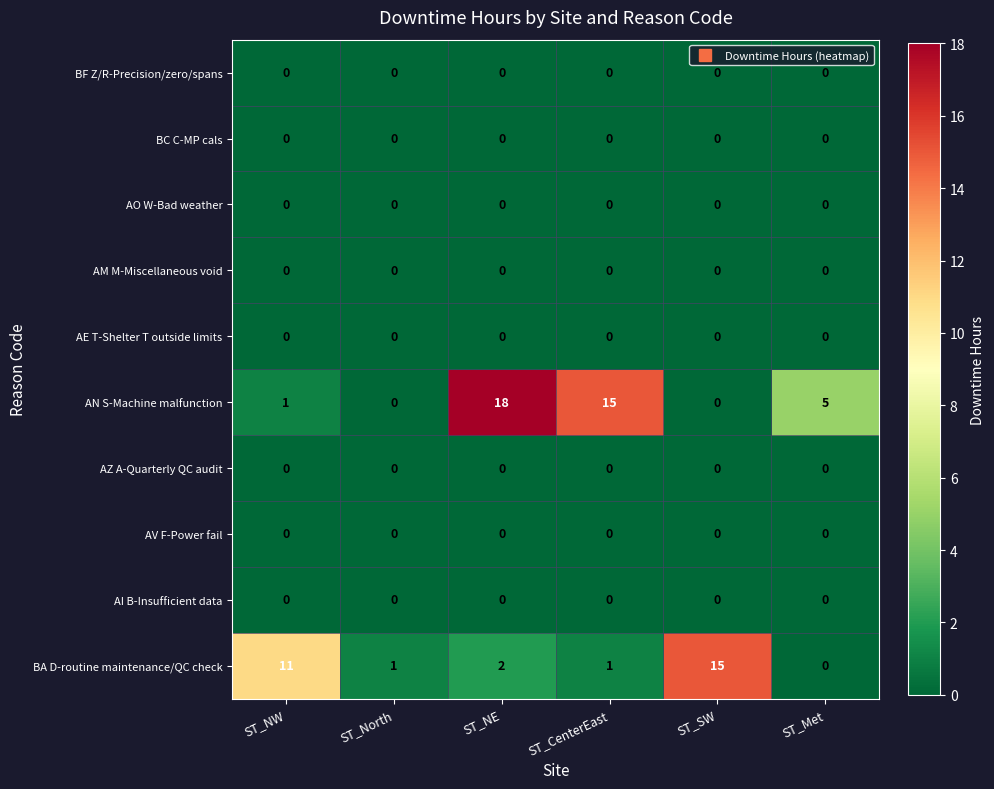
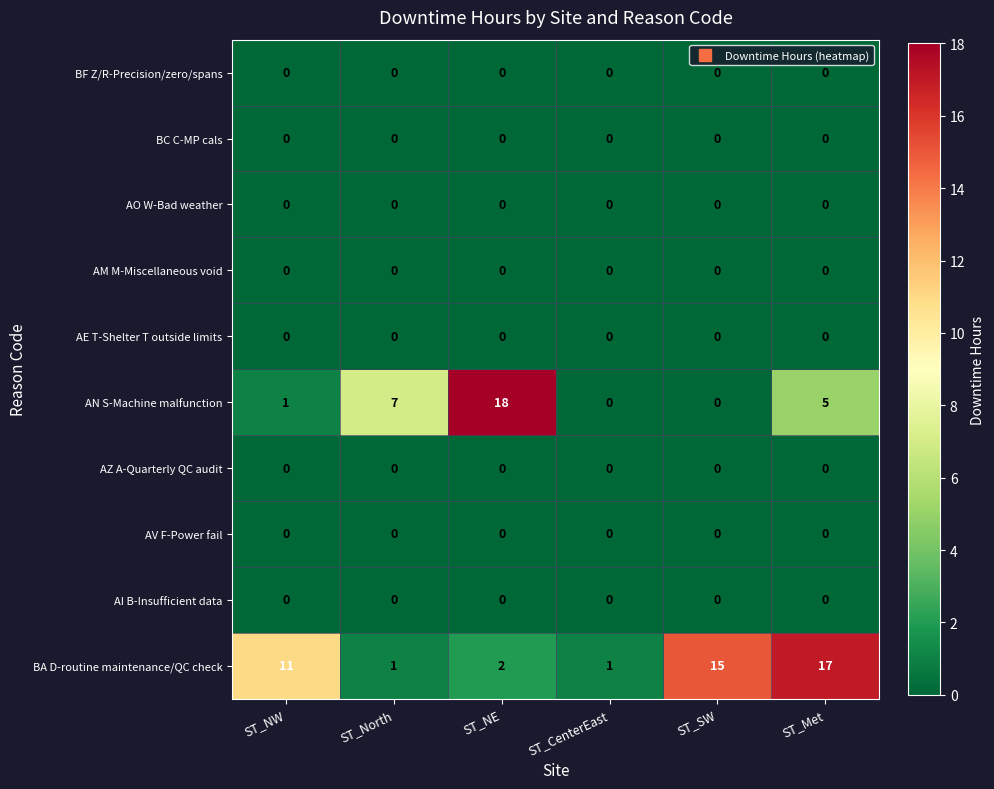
  {
    "BF Z/R-Precision/zero/spans": {
      "ST_NW": 0,
      "ST_North": 0,
      "ST_NE": 0,
      "ST_CenterEast": 0,
      "ST_SW": 0,
      "ST_Met": 0
    },
    "BC C-MP cals": {
      "ST_NW": 0,
      "ST_North": 0,
      "ST_NE": 0,
      "ST_CenterEast": 0,
      "ST_SW": 0,
      "ST_Met": 0
    },
    "AO W-Bad weather": {
      "ST_NW": 0,
      "ST_North": 0,
      "ST_NE": 0,
      "ST_CenterEast": 0,
      "ST_SW": 0,
      "ST_Met": 0
    },
    "AM M-Miscellaneous void": {
      "ST_NW": 0,
      "ST_North": 0,
      "ST_NE": 0,
      "ST_CenterEast": 0,
      "ST_SW": 0,
      "ST_Met": 0
    },
    "AE T-Shelter T outside limits": {
      "ST_NW": 0,
      "ST_North": 0,
      "ST_NE": 0,
      "ST_CenterEast": 0,
      "ST_SW": 0,
      "ST_Met": 0
    },
    "AN S-Machine malfunction": {
      "ST_NW": 1,
-     "ST_North": 0,
+     "ST_North": 7,
      "ST_NE": 18,
-     "ST_CenterEast": 15,
+     "ST_CenterEast": 0,
      "ST_SW": 0,
      "ST_Met": 5
    },
    "AZ A-Quarterly QC audit": {
      "ST_NW": 0,
      "ST_North": 0,
      "ST_NE": 0,
      "ST_CenterEast": 0,
      "ST_SW": 0,
      "ST_Met": 0
    },
    "AV F-Power fail": {
      "ST_NW": 0,
      "ST_North": 0,
      "ST_NE": 0,
      "ST_CenterEast": 0,
      "ST_SW": 0,
      "ST_Met": 0
    },
    "AI B-Insufficient data": {
      "ST_NW": 0,
      "ST_North": 0,
      "ST_NE": 0,
      "ST_CenterEast": 0,
      "ST_SW": 0,
      "ST_Met": 0
    },
    "BA D-routine maintenance/QC check": {
      "ST_NW": 11,
      "ST_North": 1,
      "ST_NE": 2,
      "ST_CenterEast": 1,
      "ST_SW": 15,
-     "ST_Met": 0
+     "ST_Met": 17
    }
  }
